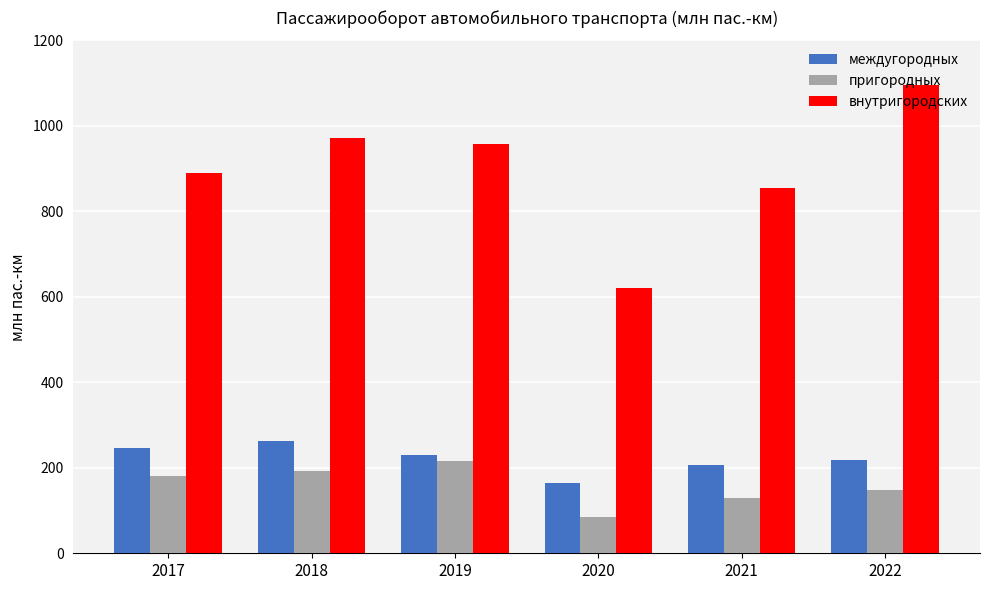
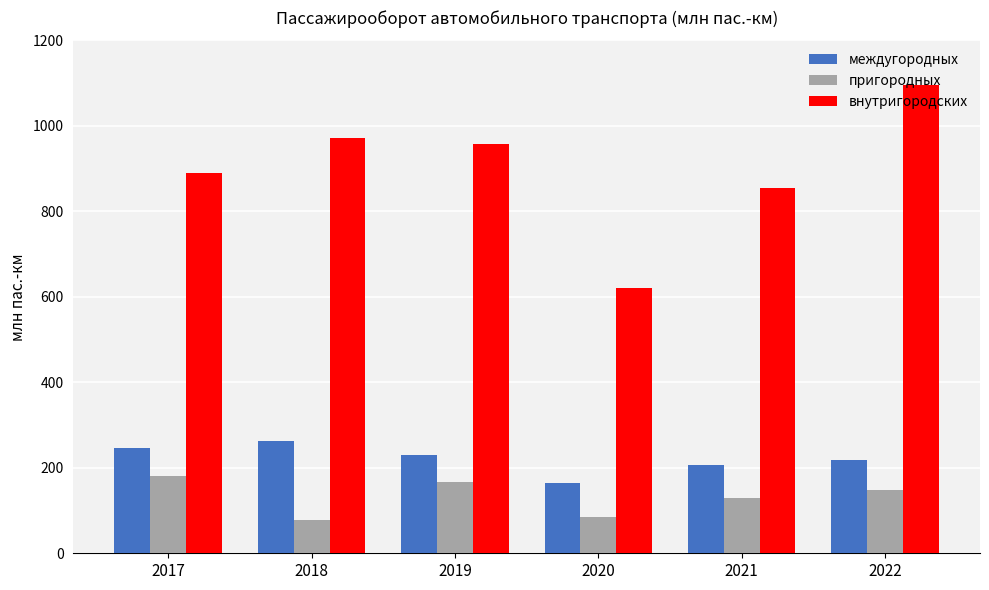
  {
    "междугородных": {
      "2017": 250,
      "2018": 260,
      "2019": 230,
      "2020": 160,
      "2021": 210,
      "2022": 220
    },
    "пригородных": {
      "2017": 180,
-     "2018": 190,
-     "2019": 210,
+     "2018": 80,
+     "2019": 170,
      "2020": 80,
      "2021": 130,
      "2022": 150
    },
    "внутригородских": {
      "2017": 890,
      "2018": 970,
      "2019": 960,
      "2020": 620,
      "2021": 850,
      "2022": 1090
    }
  }
